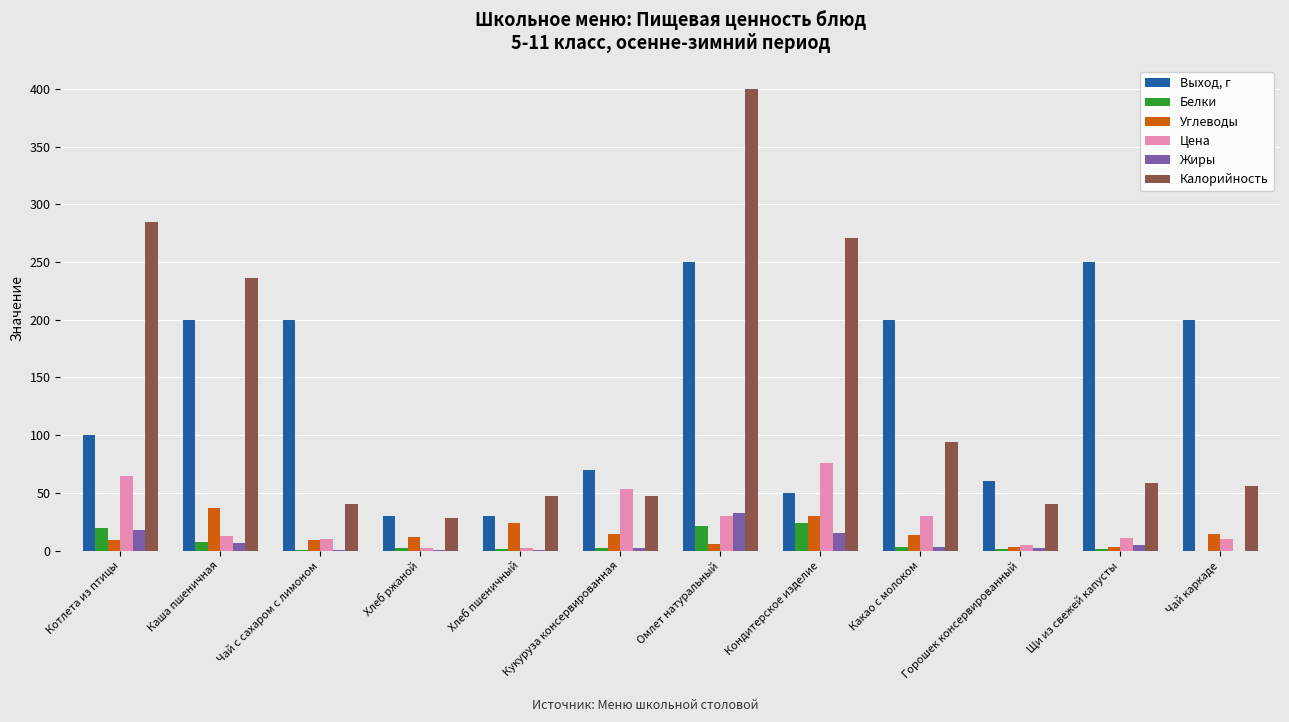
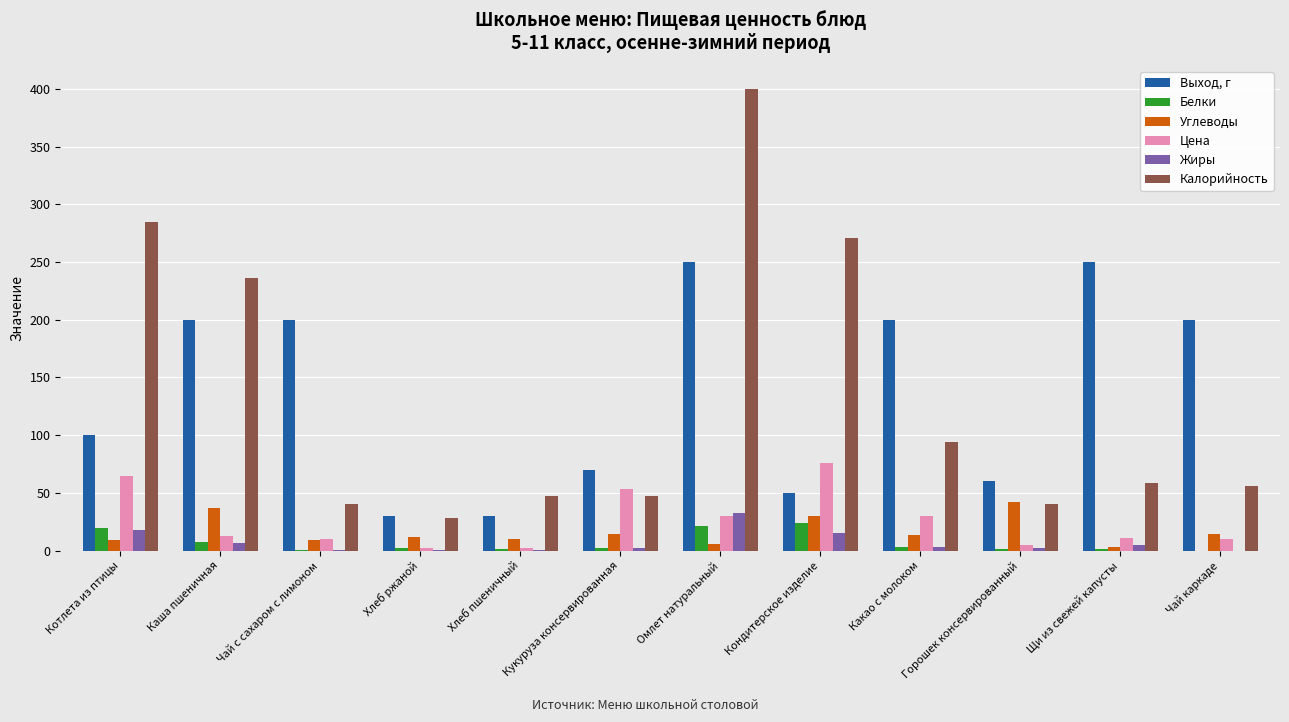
  {
    "Выход, г": {
      "Котлета из птицы": 100,
      "Каша пшеничная": 200,
      "Чай с сахаром с лимоном": 200,
      "Хлеб ржаной": 30,
      "Хлеб пшеничный": 30,
      "Кукуруза консервированная": 70,
      "Омлет натуральный": 250,
      "Кондитерское изделие": 50,
      "Какао с молоком": 200,
      "Горошек консервированный": 60,
      "Щи из свежей капусты": 250,
      "Чай каркаде": 200
    },
    "Белки": {
      "Котлета из птицы": 20,
      "Каша пшеничная": 8,
      "Хлеб ржаной": 2,
      "Омлет натуральный": 22,
      "Кондитерское изделие": 24,
      "Какао с молоком": 3,
      "Чай каркаде": 0
    },
    "Углеводы": {
      "Котлета из птицы": 9,
      "Каша пшеничная": 37,
      "Чай с сахаром с лимоном": 10,
      "Хлеб ржаной": 12,
-     "Хлеб пшеничный": 24,
+     "Хлеб пшеничный": 10,
      "Кукуруза консервированная": 14,
      "Омлет натуральный": 5,
      "Кондитерское изделие": 30,
      "Какао с молоком": 14,
-     "Горошек консервированный": 3,
+     "Горошек консервированный": 42,
      "Щи из свежей капусты": 3,
      "Чай каркаде": 14
    },
    "Цена": {
      "Котлета из птицы": 65,
      "Каша пшеничная": 13,
      "Чай с сахаром с лимоном": 10,
      "Кукуруза консервированная": 53,
      "Омлет натуральный": 30,
      "Кондитерское изделие": 76,
      "Какао с молоком": 30,
      "Горошек консервированный": 5,
      "Щи из свежей капусты": 11,
      "Чай каркаде": 10
    },
    "Жиры": {
      "Котлета из птицы": 18,
      "Каша пшеничная": 7,
      "Кукуруза консервированная": 3,
      "Омлет натуральный": 33,
      "Кондитерское изделие": 15,
      "Какао с молоком": 3,
      "Горошек консервированный": 2,
      "Щи из свежей капусты": 4
    },
    "Калорийность": {
      "Котлета из птицы": 284,
      "Каша пшеничная": 237,
      "Чай с сахаром с лимоном": 40,
      "Хлеб ржаной": 28,
      "Хлеб пшеничный": 47,
      "Кукуруза консервированная": 47,
      "Омлет натуральный": 400,
      "Кондитерское изделие": 271,
      "Какао с молоком": 94,
      "Горошек консервированный": 40,
      "Щи из свежей капусты": 59,
      "Чай каркаде": 56
    }
  }
